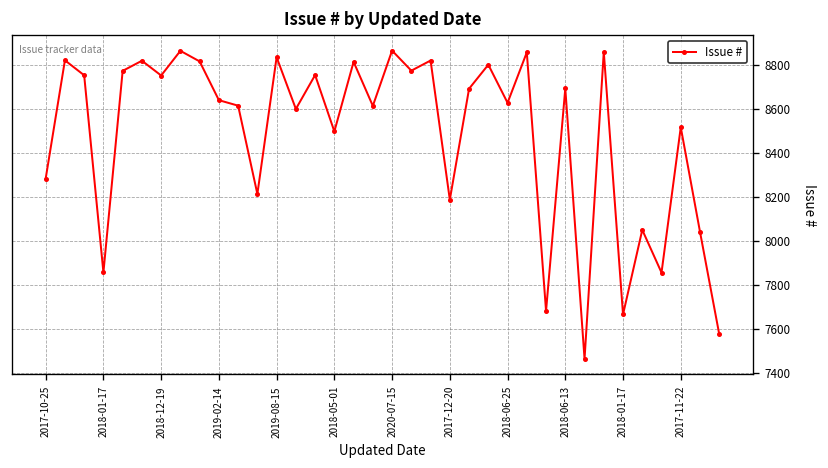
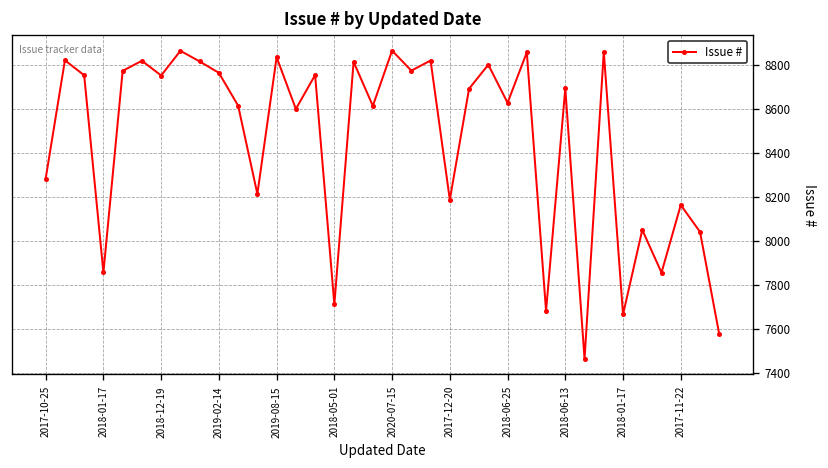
  {
    "2017-10-25": 8290,
-   "2019-02-14": 8640,
-   "2018-05-01": 8500,
+   "2019-02-14": 8770,
+   "2018-05-01": 7710,
    "2020-07-15": 8870,
    "2017-12-20": 8190,
    "2018-06-25": 8630,
    "2018-06-13": 8690,
-   "2017-11-22": 8520
+   "2017-11-22": 8170
  }
